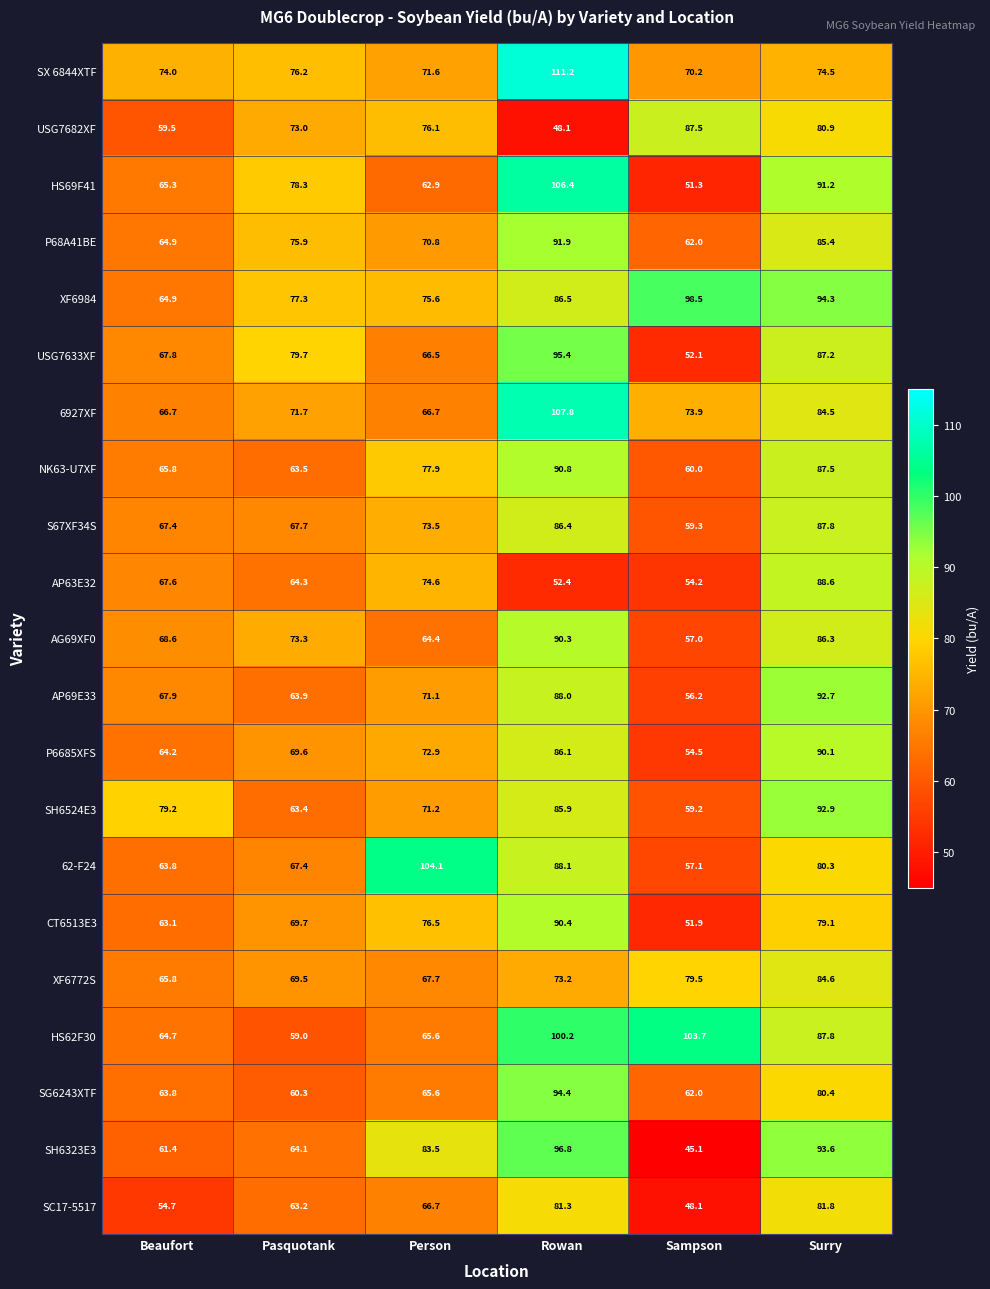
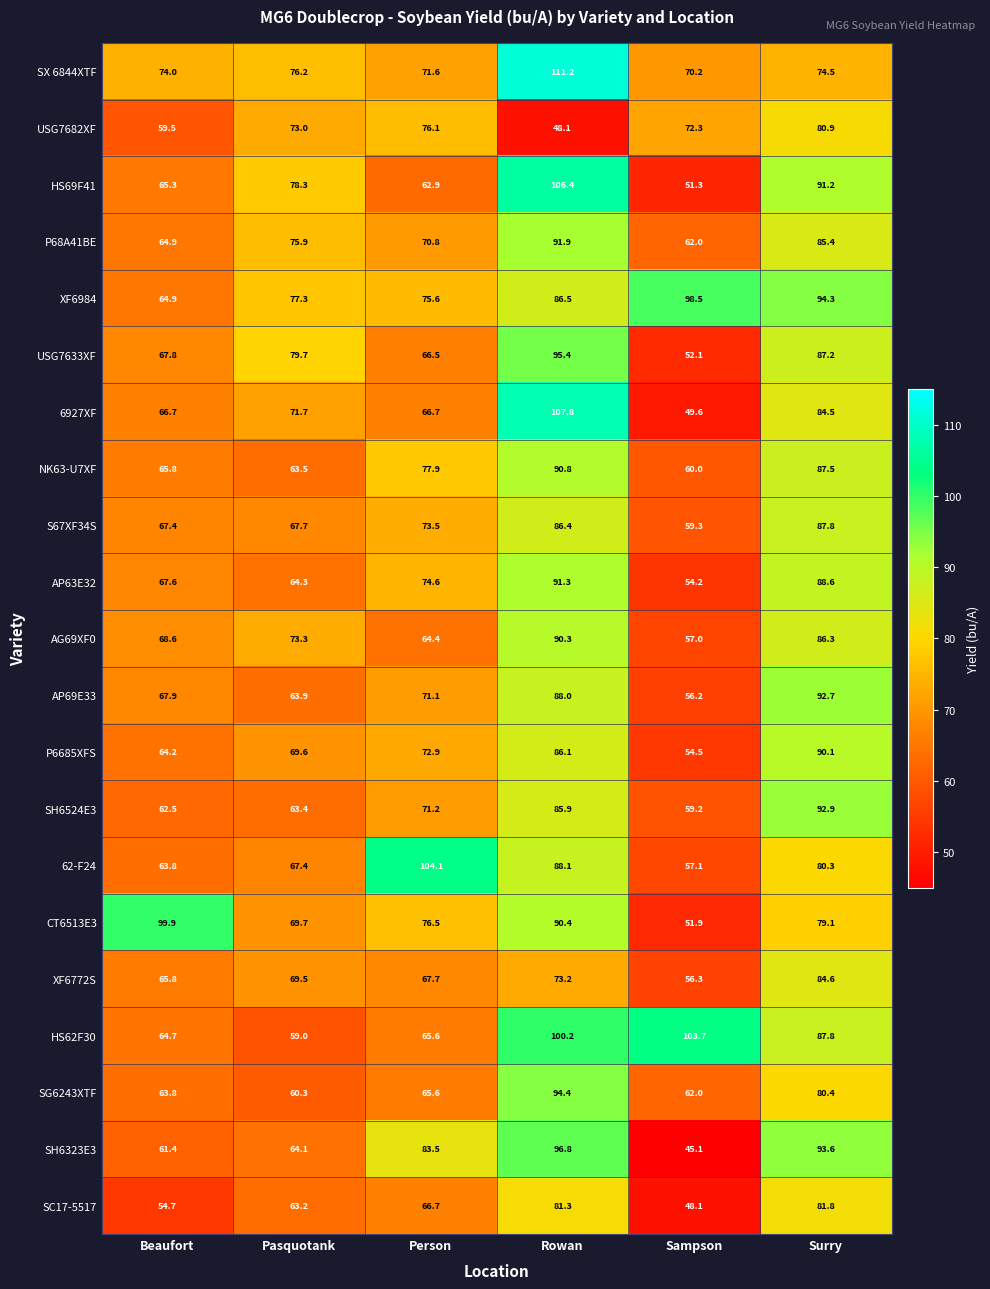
  {
    "SX 6844XTF": {
      "Beaufort": 74.0,
      "Pasquotank": 76.2,
      "Person": 71.6,
      "Rowan": 111.2,
      "Sampson": 70.2,
      "Surry": 74.5
    },
    "USG7682XF": {
      "Beaufort": 59.5,
      "Pasquotank": 73.0,
      "Person": 76.1,
      "Rowan": 48.1,
-     "Sampson": 87.5,
+     "Sampson": 72.3,
      "Surry": 80.9
    },
    "HS69F41": {
      "Beaufort": 65.3,
      "Pasquotank": 78.3,
      "Person": 62.9,
      "Rowan": 106.4,
      "Sampson": 51.3,
      "Surry": 91.2
    },
    "P68A41BE": {
      "Beaufort": 64.9,
      "Pasquotank": 75.9,
      "Person": 70.8,
      "Rowan": 91.9,
      "Sampson": 62.0,
      "Surry": 85.4
    },
    "XF6984": {
      "Beaufort": 64.9,
      "Pasquotank": 77.3,
      "Person": 75.6,
      "Rowan": 86.5,
      "Sampson": 98.5,
      "Surry": 94.3
    },
    "USG7633XF": {
      "Beaufort": 67.8,
      "Pasquotank": 79.7,
      "Person": 66.5,
      "Rowan": 95.4,
      "Sampson": 52.1,
      "Surry": 87.2
    },
    "6927XF": {
      "Beaufort": 66.7,
      "Pasquotank": 71.7,
      "Person": 66.7,
      "Rowan": 107.8,
-     "Sampson": 73.9,
+     "Sampson": 49.6,
      "Surry": 84.5
    },
    "NK63-U7XF": {
      "Beaufort": 65.8,
      "Pasquotank": 63.5,
      "Person": 77.9,
      "Rowan": 90.8,
      "Sampson": 60.0,
      "Surry": 87.5
    },
    "S67XF34S": {
      "Beaufort": 67.4,
      "Pasquotank": 67.7,
      "Person": 73.5,
      "Rowan": 86.4,
      "Sampson": 59.3,
      "Surry": 87.8
    },
    "AP63E32": {
      "Beaufort": 67.6,
      "Pasquotank": 64.3,
      "Person": 74.6,
-     "Rowan": 52.4,
+     "Rowan": 91.3,
      "Sampson": 54.2,
      "Surry": 88.6
    },
    "AG69XF0": {
      "Beaufort": 68.6,
      "Pasquotank": 73.3,
      "Person": 64.4,
      "Rowan": 90.3,
      "Sampson": 57.0,
      "Surry": 86.3
    },
    "AP69E33": {
      "Beaufort": 67.9,
      "Pasquotank": 63.9,
      "Person": 71.1,
      "Rowan": 88.0,
      "Sampson": 56.2,
      "Surry": 92.7
    },
    "P6685XFS": {
      "Beaufort": 64.2,
      "Pasquotank": 69.6,
      "Person": 72.9,
      "Rowan": 86.1,
      "Sampson": 54.5,
      "Surry": 90.1
    },
    "SH6524E3": {
-     "Beaufort": 79.2,
+     "Beaufort": 62.5,
      "Pasquotank": 63.4,
      "Person": 71.2,
      "Rowan": 85.9,
      "Sampson": 59.2,
      "Surry": 92.9
    },
    "62-F24": {
      "Beaufort": 63.8,
      "Pasquotank": 67.4,
      "Person": 104.1,
      "Rowan": 88.1,
      "Sampson": 57.1,
      "Surry": 80.3
    },
    "CT6513E3": {
-     "Beaufort": 63.1,
+     "Beaufort": 99.9,
      "Pasquotank": 69.7,
      "Person": 76.5,
      "Rowan": 90.4,
      "Sampson": 51.9,
      "Surry": 79.1
    },
    "XF6772S": {
      "Beaufort": 65.8,
      "Pasquotank": 69.5,
      "Person": 67.7,
      "Rowan": 73.2,
-     "Sampson": 79.5,
+     "Sampson": 56.3,
      "Surry": 84.6
    },
    "HS62F30": {
      "Beaufort": 64.7,
      "Pasquotank": 59.0,
      "Person": 65.6,
      "Rowan": 100.2,
      "Sampson": 103.7,
      "Surry": 87.8
    },
    "SG6243XTF": {
      "Beaufort": 63.8,
      "Pasquotank": 60.3,
      "Person": 65.6,
      "Rowan": 94.4,
      "Sampson": 62.0,
      "Surry": 80.4
    },
    "SH6323E3": {
      "Beaufort": 61.4,
      "Pasquotank": 64.1,
      "Person": 83.5,
      "Rowan": 96.8,
      "Sampson": 45.1,
      "Surry": 93.6
    },
    "SC17-5517": {
      "Beaufort": 54.7,
      "Pasquotank": 63.2,
      "Person": 66.7,
      "Rowan": 81.3,
      "Sampson": 48.1,
      "Surry": 81.8
    }
  }
